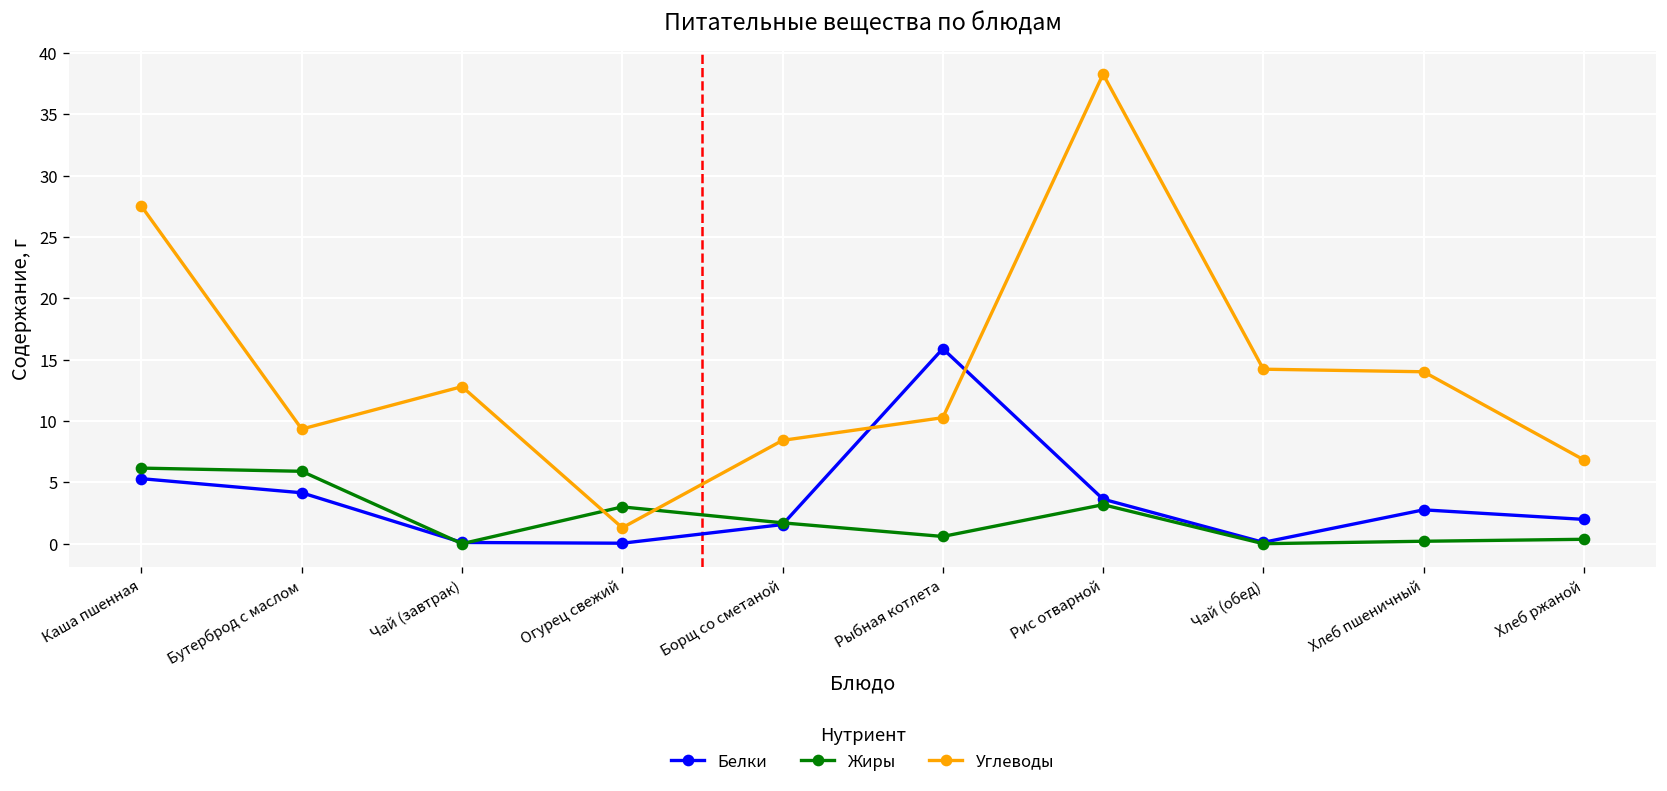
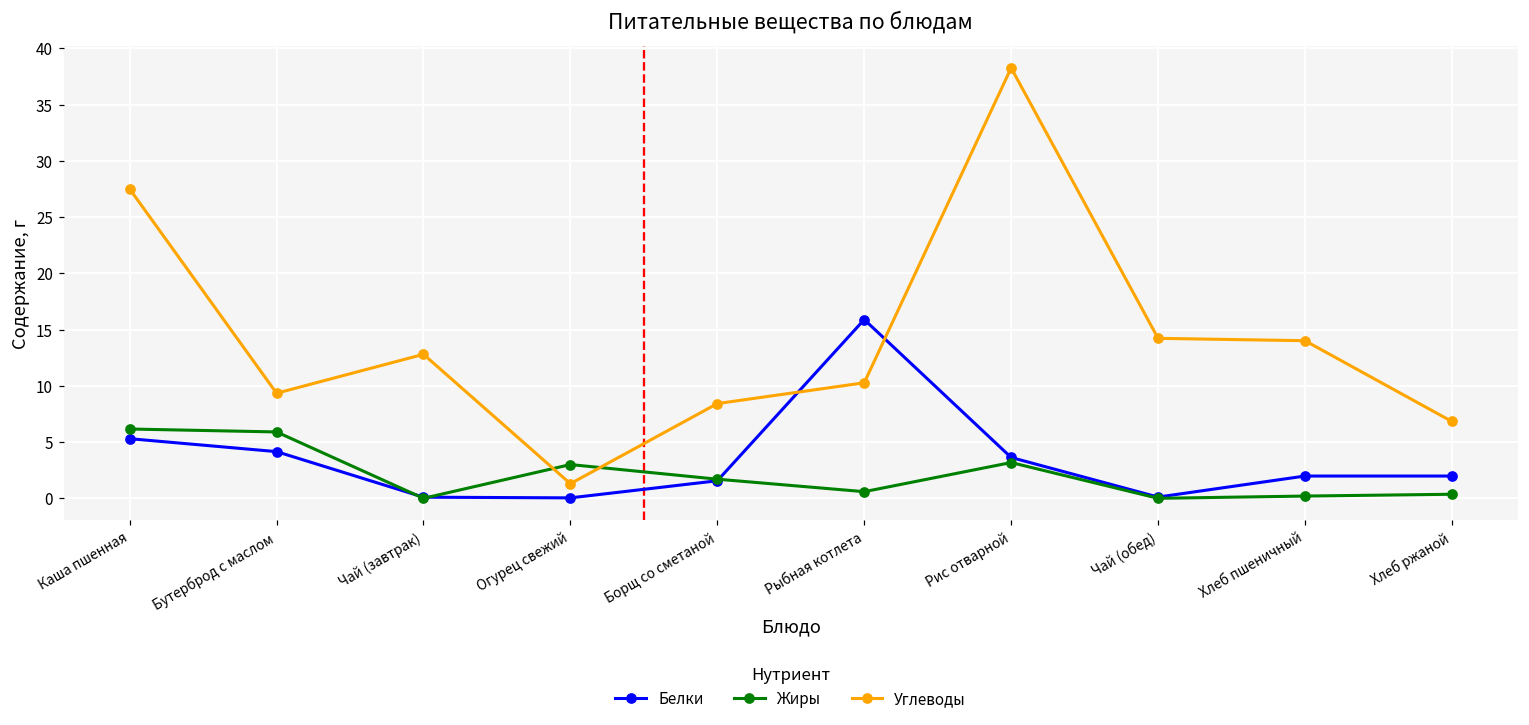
  {
    "Белки": {
      "Каша пшенная": 5.3,
      "Бутерброд с маслом": 4.2,
      "Огурец свежий": 0.0,
      "Рыбная котлета": 15.9,
      "Рис отварной": 3.6,
-     "Хлеб пшеничный": 2.8,
+     "Хлеб пшеничный": 2.0,
      "Хлеб ржаной": 2.0
    },
    "Жиры": {
      "Каша пшенная": 6.2,
      "Бутерброд с маслом": 5.9,
      "Огурец свежий": 3.0,
      "Рыбная котлета": 0.6,
      "Рис отварной": 3.2,
      "Хлеб пшеничный": 0.2,
      "Хлеб ржаной": 0.4
    },
    "Углеводы": {
      "Каша пшенная": 27.5,
      "Бутерброд с маслом": 9.3,
      "Чай (завтрак)": 12.8,
      "Огурец свежий": 1.3,
      "Борщ со сметаной": 8.4,
      "Рыбная котлета": 10.3,
      "Рис отварной": 38.3,
      "Чай (обед)": 14.2,
      "Хлеб пшеничный": 14.0,
      "Хлеб ржаной": 6.8
    }
  }
